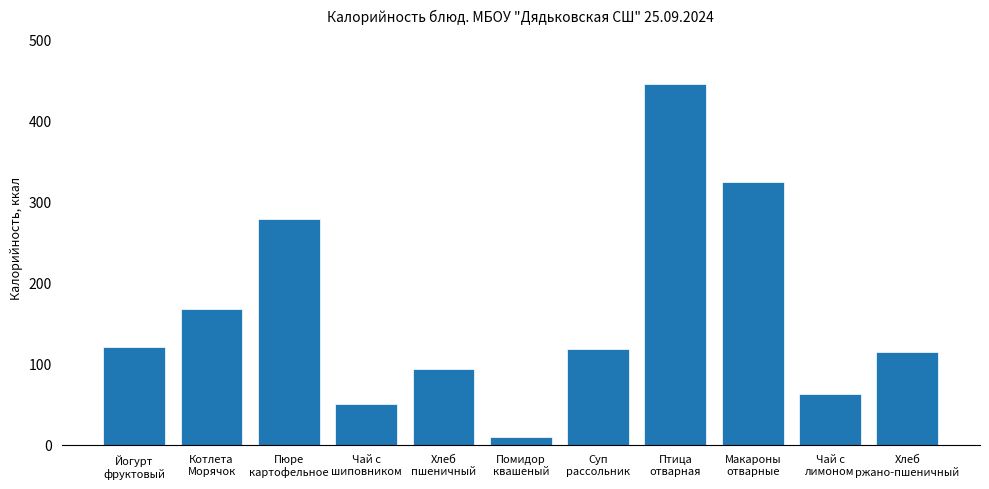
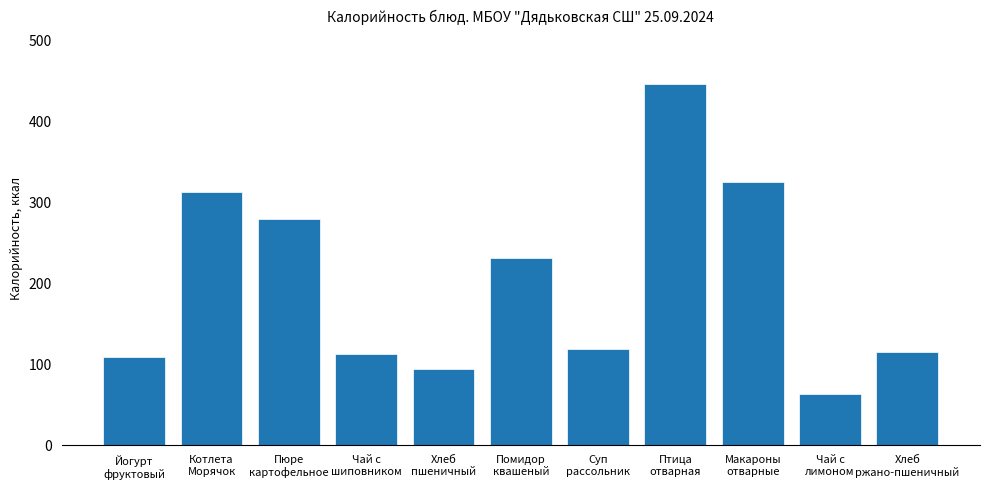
  {
-   "Йогурт фруктовый": 120,
-   "Котлета Морячок": 170,
+   "Йогурт фруктовый": 110,
+   "Котлета Морячок": 310,
    "Пюре картофельное": 280,
-   "Чай с шиповником": 50,
+   "Чай с шиповником": 110,
    "Хлеб пшеничный": 90,
-   "Помидор квашеный": 10,
+   "Помидор квашеный": 230,
    "Суп рассольник": 120,
    "Птица отварная": 450,
    "Макароны отварные": 320,
    "Чай с лимоном": 60,
    "Хлеб ржано-пшеничный": 110
  }
